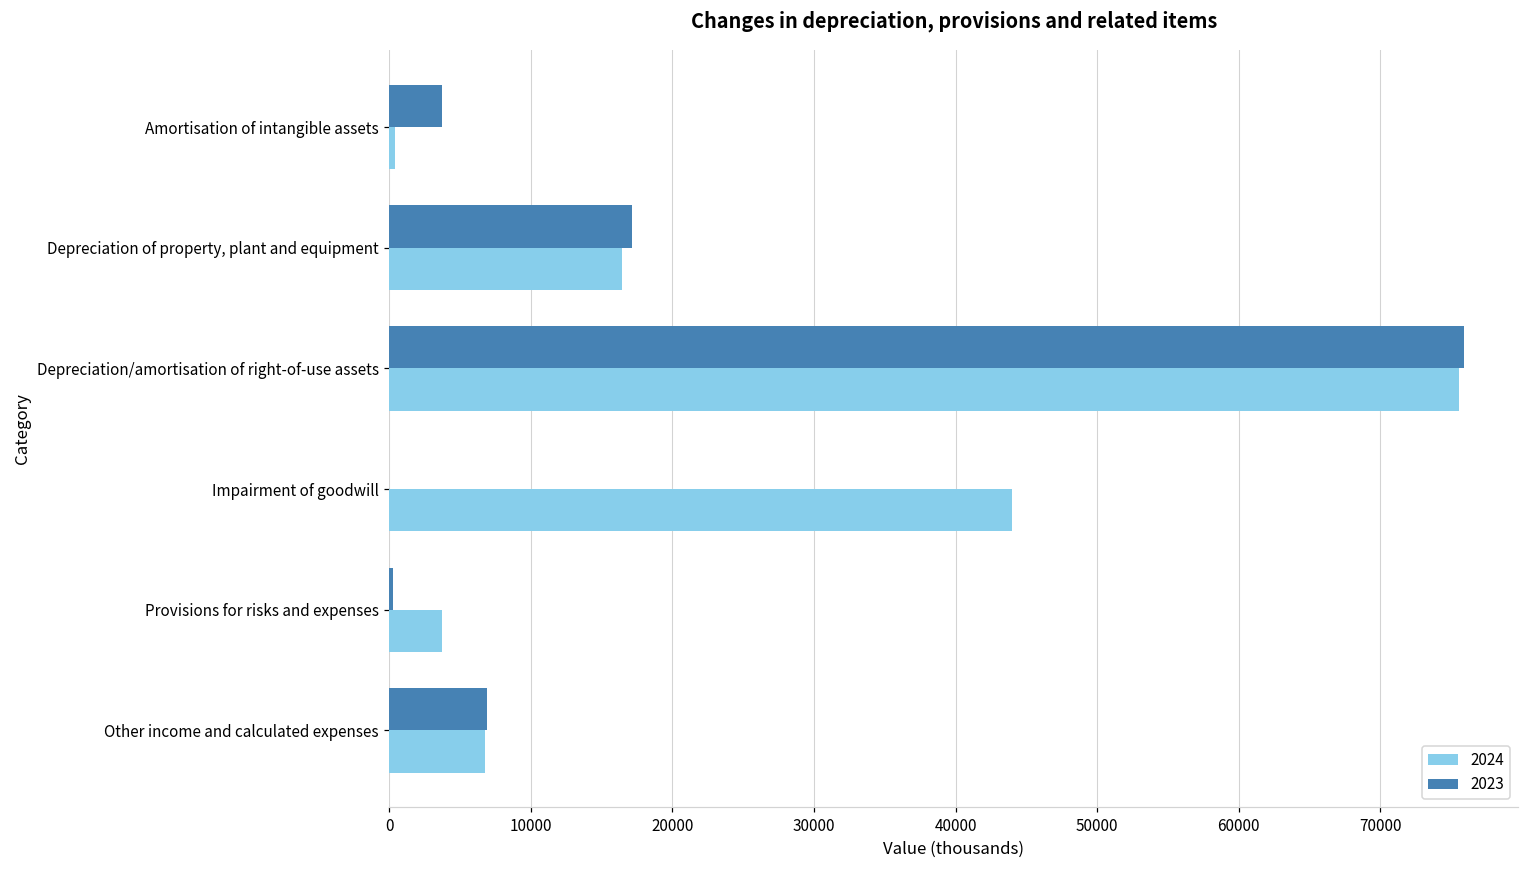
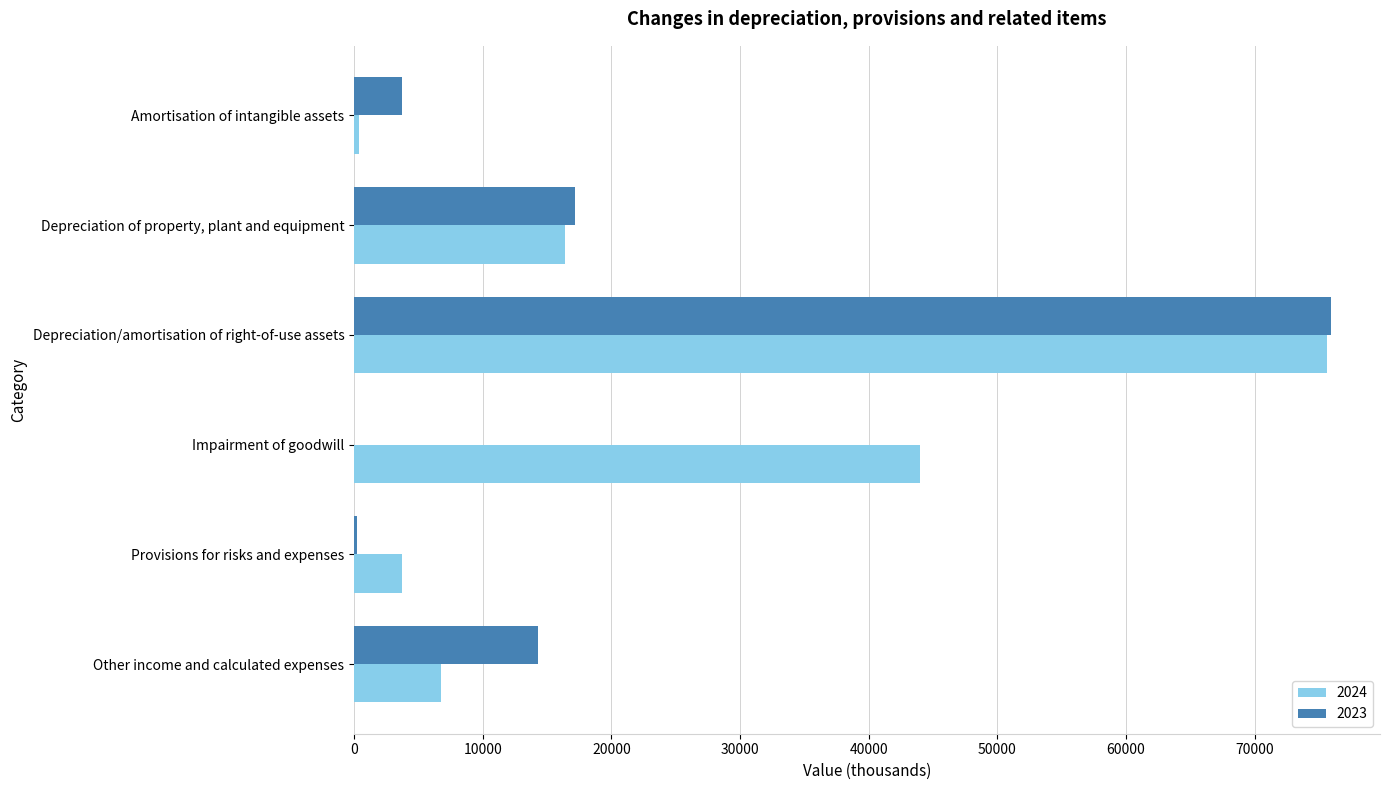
  {
    "2024": {
      "Amortisation of intangible assets": 400,
      "Depreciation of property, plant and equipment": 16400,
      "Depreciation/amortisation of right-of-use assets": 75600,
      "Impairment of goodwill": 44000,
      "Provisions for risks and expenses": 3700,
      "Other income and calculated expenses": 6800
    },
    "2023": {
      "Amortisation of intangible assets": 3700,
      "Depreciation of property, plant and equipment": 17100,
      "Depreciation/amortisation of right-of-use assets": 75900,
      "Impairment of goodwill": 0,
      "Provisions for risks and expenses": 200,
-     "Other income and calculated expenses": 6900
+     "Other income and calculated expenses": 14300
    }
  }
